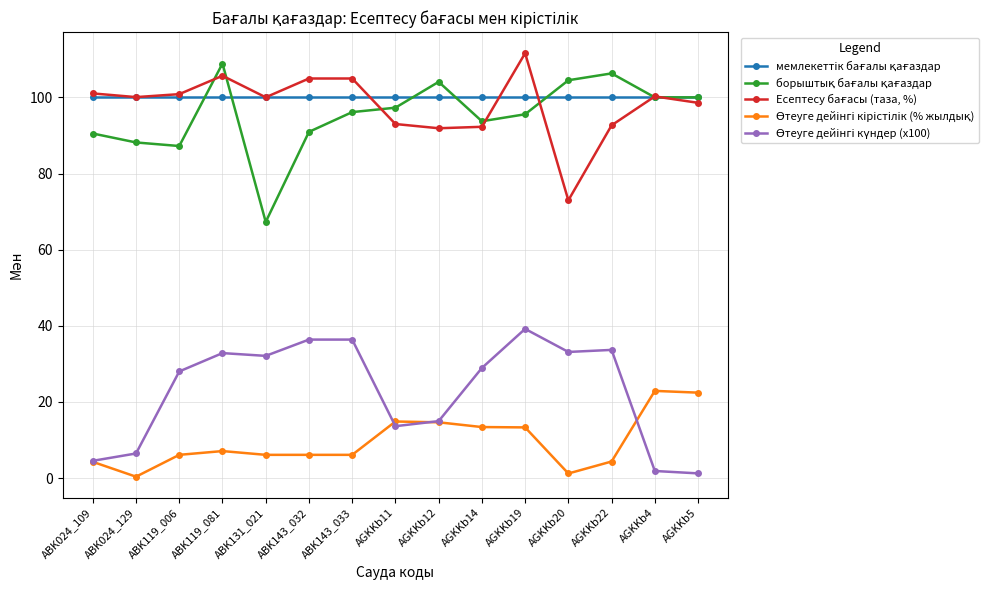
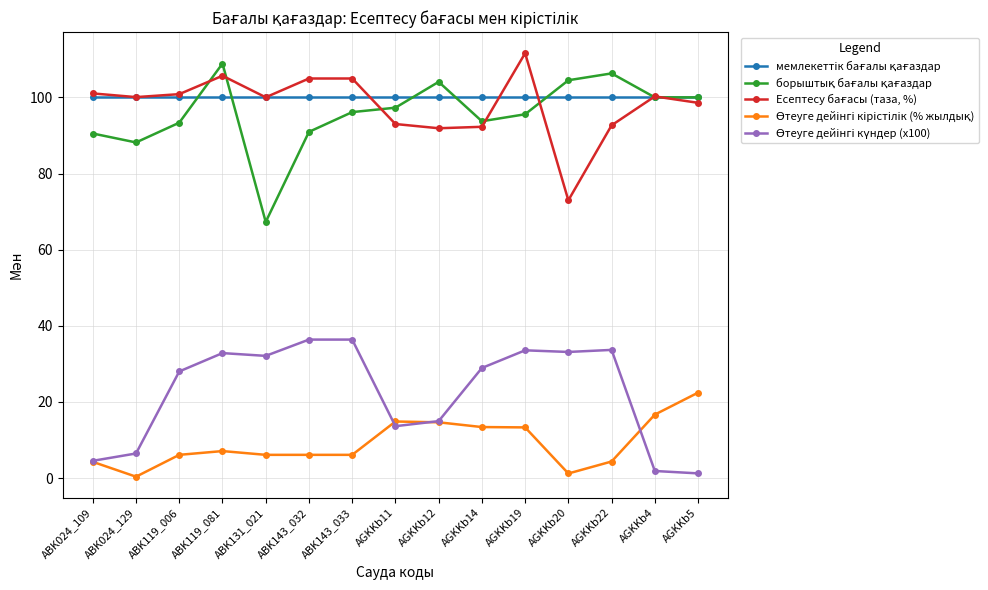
  {
    "мемлекеттік бағалы қағаздар": {
      "ABK024_109": 100,
      "ABK119_006": 100,
      "ABK119_081": 100,
      "ABK143_032": 100,
      "ABK143_033": 100,
      "AGKKb11": 100,
      "AGKKb12": 100,
      "AGKKb14": 100,
      "AGKKb19": 100,
      "AGKKb20": 100,
      "AGKKb22": 100
    },
    "борыштық бағалы қағаздар": {
      "ABK024_109": 91,
      "ABK024_129": 88,
-     "ABK119_006": 87,
+     "ABK119_006": 93,
      "ABK119_081": 109,
      "ABK131_021": 67,
      "ABK143_032": 91,
      "ABK143_033": 96,
      "AGKKb11": 97,
      "AGKKb12": 104,
      "AGKKb14": 94,
      "AGKKb19": 96,
      "AGKKb20": 105,
      "AGKKb22": 106
    },
    "Есептесу бағасы (таза, %)": {
      "ABK024_109": 101,
      "ABK119_006": 101,
      "ABK119_081": 106,
      "ABK143_032": 105,
      "ABK143_033": 105,
      "AGKKb11": 93,
      "AGKKb12": 92,
      "AGKKb14": 92,
      "AGKKb19": 112,
      "AGKKb20": 73,
      "AGKKb22": 93,
      "AGKKb5": 99
    },
    "Өтеуге дейінгі кірістілік (% жылдық)": {
      "ABK024_129": 0,
      "ABK119_006": 6,
      "ABK119_081": 7,
      "ABK131_021": 6,
      "ABK143_032": 6,
      "ABK143_033": 6,
      "AGKKb11": 15,
      "AGKKb14": 13,
      "AGKKb19": 13,
      "AGKKb20": 1,
      "AGKKb22": 4,
-     "AGKKb4": 23,
+     "AGKKb4": 17,
      "AGKKb5": 22
    },
    "Өтеуге дейінгі күндер (х100)": {
      "ABK024_129": 6,
      "ABK119_006": 28,
      "ABK119_081": 33,
      "ABK131_021": 32,
      "ABK143_032": 36,
      "ABK143_033": 36,
      "AGKKb11": 14,
      "AGKKb14": 29,
-     "AGKKb19": 39,
+     "AGKKb19": 34,
      "AGKKb20": 33,
      "AGKKb22": 34,
      "AGKKb4": 2,
      "AGKKb5": 1
    }
  }
